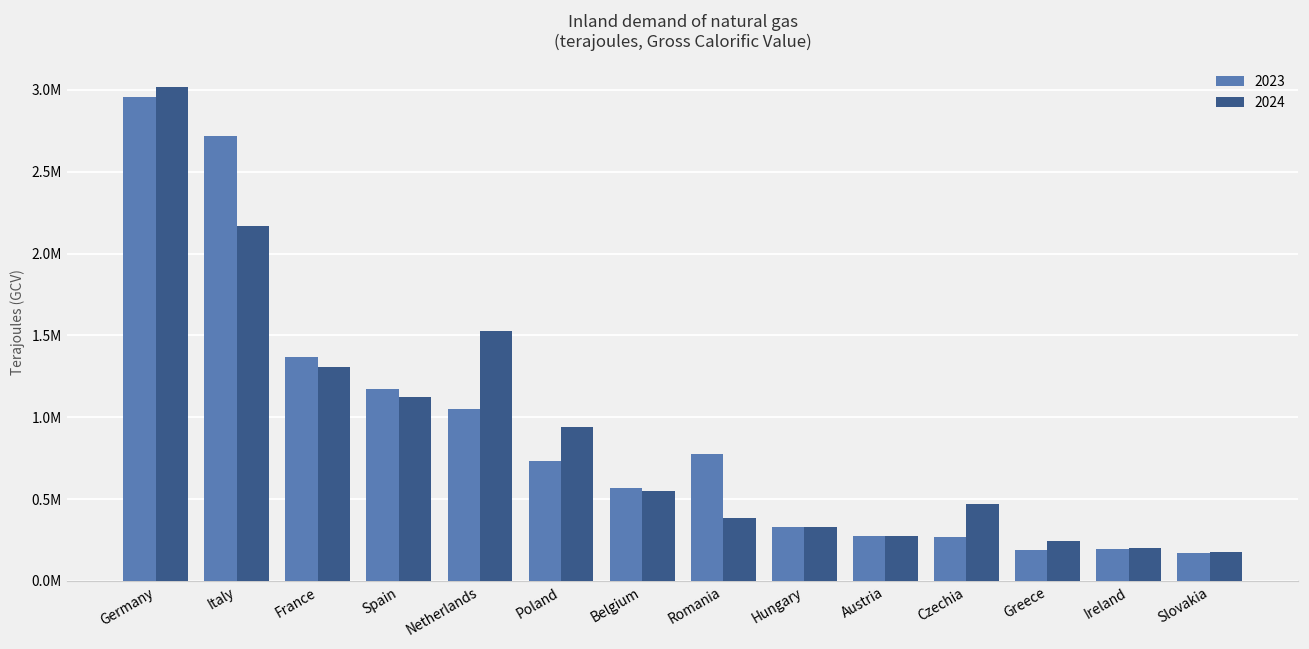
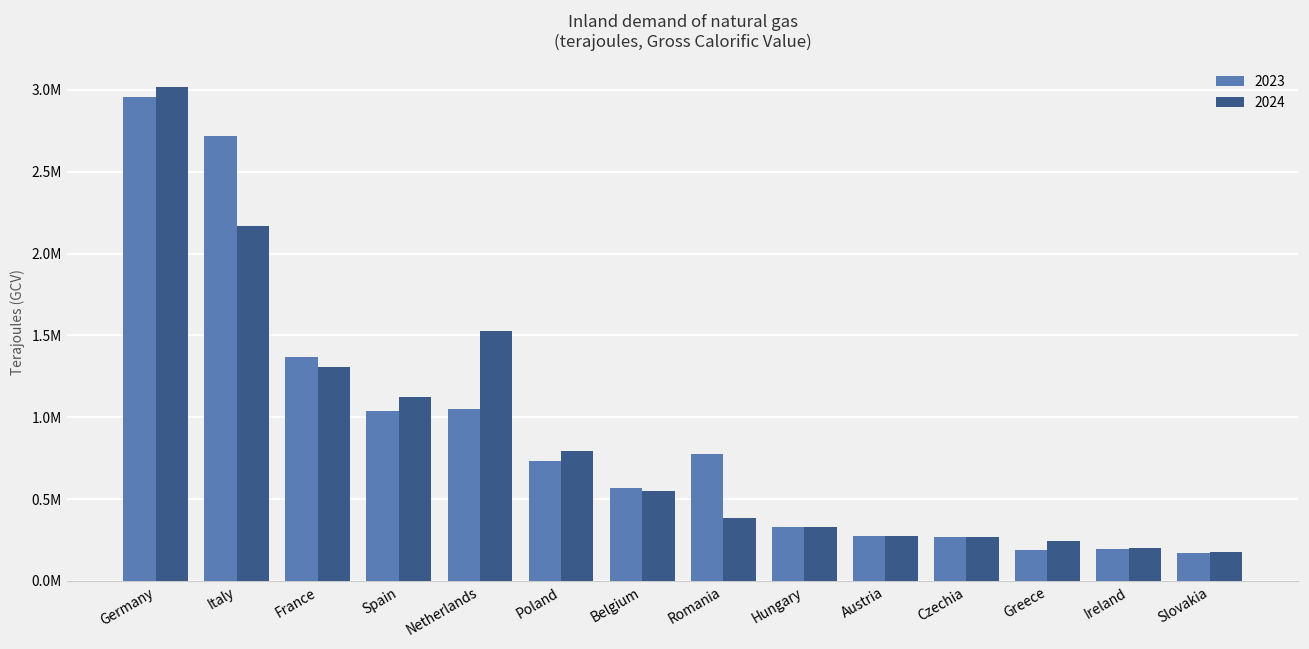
  {
    "2023": {
      "Germany": 2960000,
      "Italy": 2720000,
      "France": 1370000,
-     "Spain": 1170000,
+     "Spain": 1040000,
      "Netherlands": 1050000,
      "Poland": 730000,
      "Belgium": 570000,
      "Romania": 780000,
      "Hungary": 330000,
      "Austria": 280000,
      "Czechia": 270000,
      "Greece": 190000,
      "Ireland": 190000,
      "Slovakia": 170000
    },
    "2024": {
      "Germany": 3020000,
      "Italy": 2170000,
      "France": 1310000,
      "Spain": 1120000,
      "Netherlands": 1530000,
-     "Poland": 940000,
+     "Poland": 790000,
      "Belgium": 550000,
      "Romania": 380000,
      "Hungary": 330000,
      "Austria": 270000,
-     "Czechia": 470000,
+     "Czechia": 270000,
      "Greece": 240000,
      "Ireland": 200000,
      "Slovakia": 170000
    }
  }
